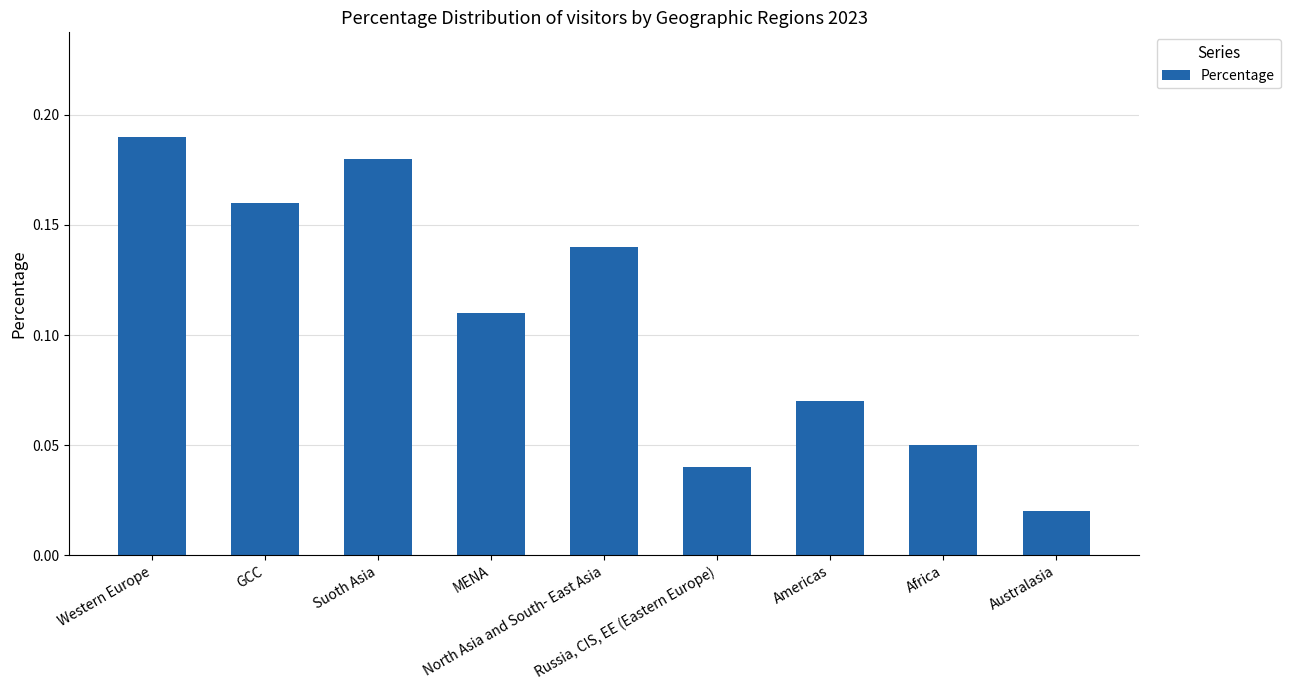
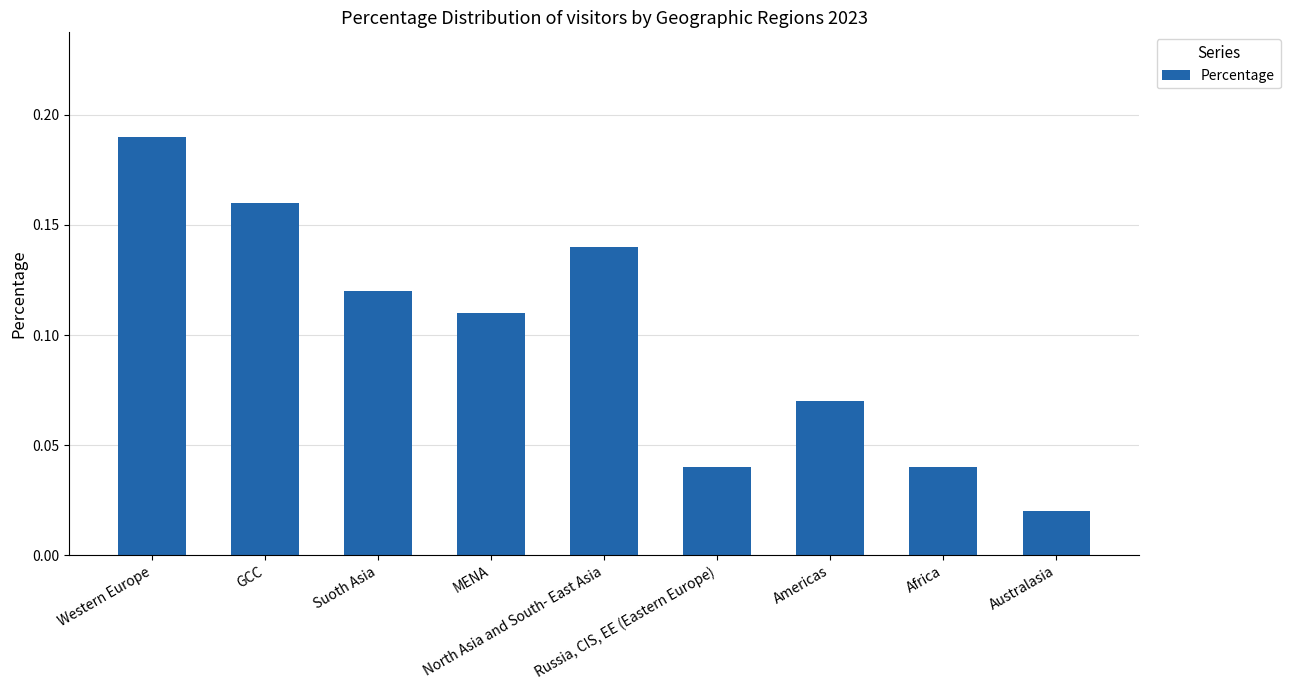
  {
    "Western Europe": 0.19,
    "GCC": 0.16,
-   "Suoth Asia": 0.18,
+   "Suoth Asia": 0.12,
    "MENA": 0.11,
    "North Asia and South- East Asia": 0.14,
    "Russia, CIS, EE (Eastern Europe)": 0.04,
    "Americas": 0.07,
-   "Africa": 0.05,
+   "Africa": 0.04,
    "Australasia": 0.02
  }
